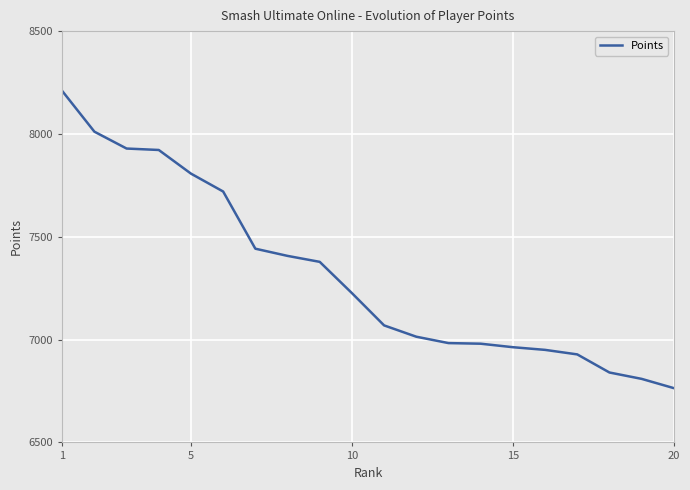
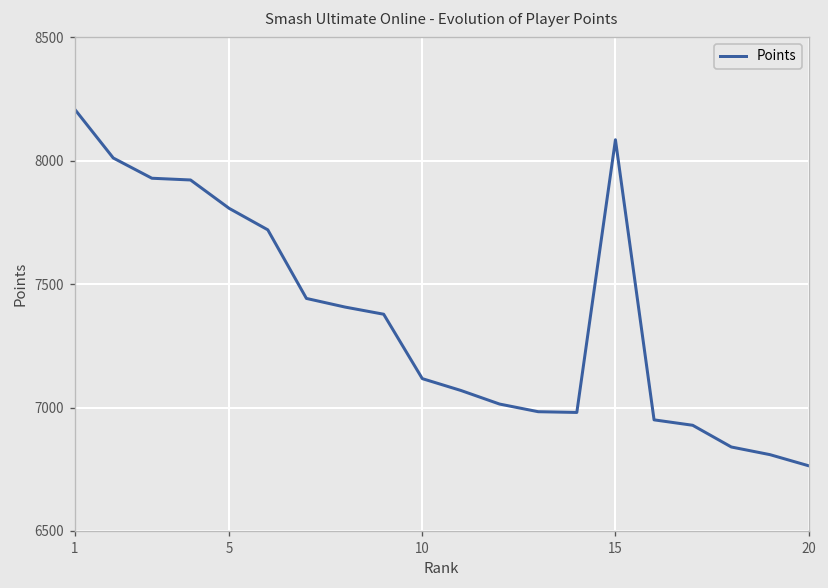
  {
    "1": 8210,
    "5": 7810,
-   "10": 7230,
-   "15": 6960,
+   "10": 7120,
+   "15": 8090,
    "20": 6760
  }
